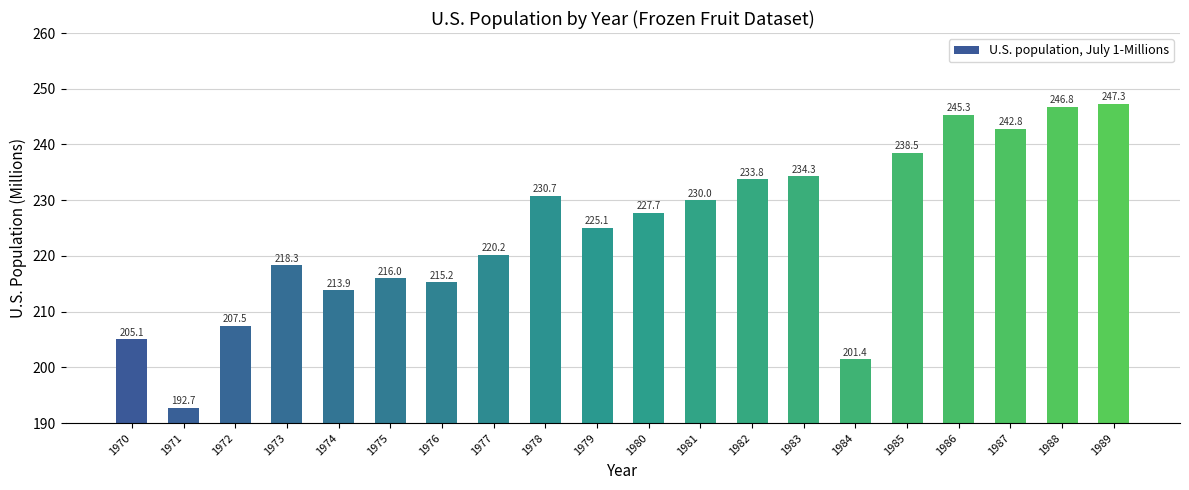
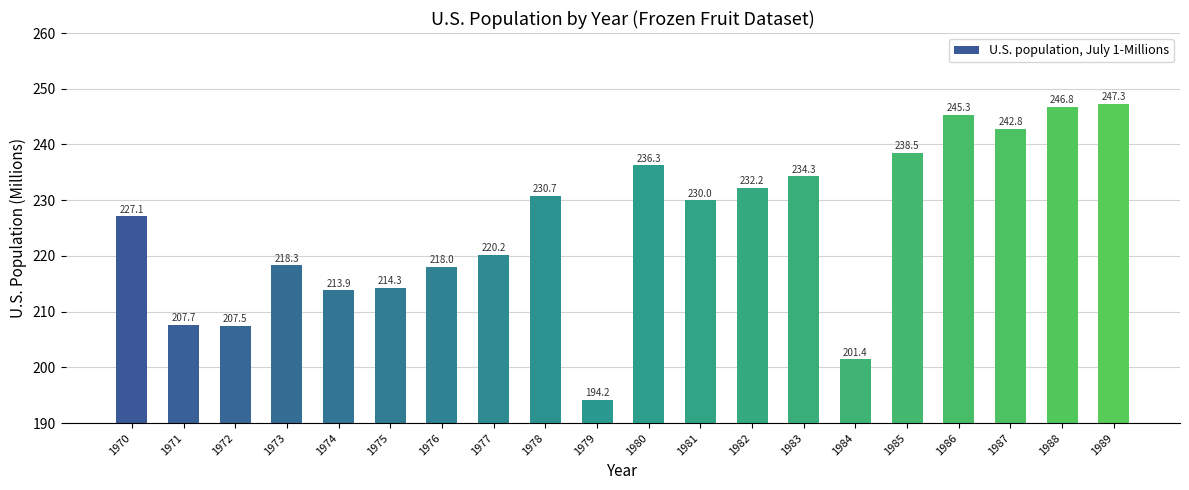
  {
-   "1970": 205.1,
-   "1971": 192.7,
+   "1970": 227.1,
+   "1971": 207.7,
    "1972": 207.5,
    "1973": 218.3,
    "1974": 213.9,
-   "1975": 216.0,
-   "1976": 215.2,
+   "1975": 214.3,
+   "1976": 218.0,
    "1977": 220.2,
    "1978": 230.7,
-   "1979": 225.1,
-   "1980": 227.7,
+   "1979": 194.2,
+   "1980": 236.3,
    "1981": 230.0,
-   "1982": 233.8,
+   "1982": 232.2,
    "1983": 234.3,
    "1984": 201.4,
    "1985": 238.5,
    "1986": 245.3,
    "1987": 242.8,
    "1988": 246.8,
    "1989": 247.3
  }
